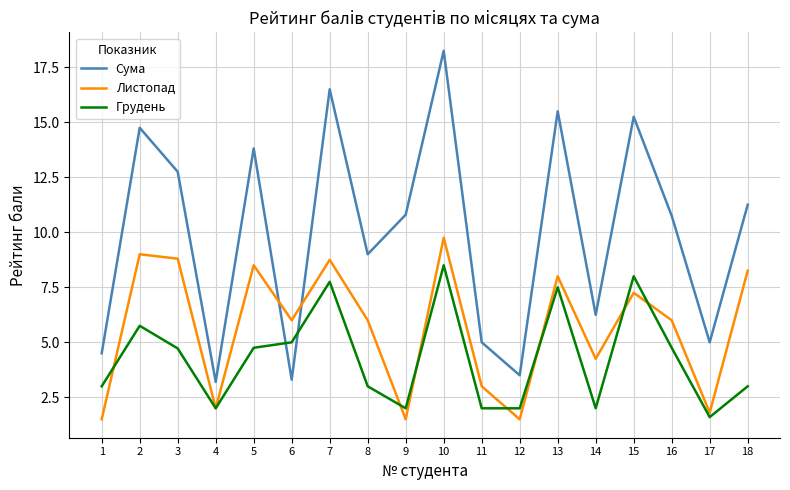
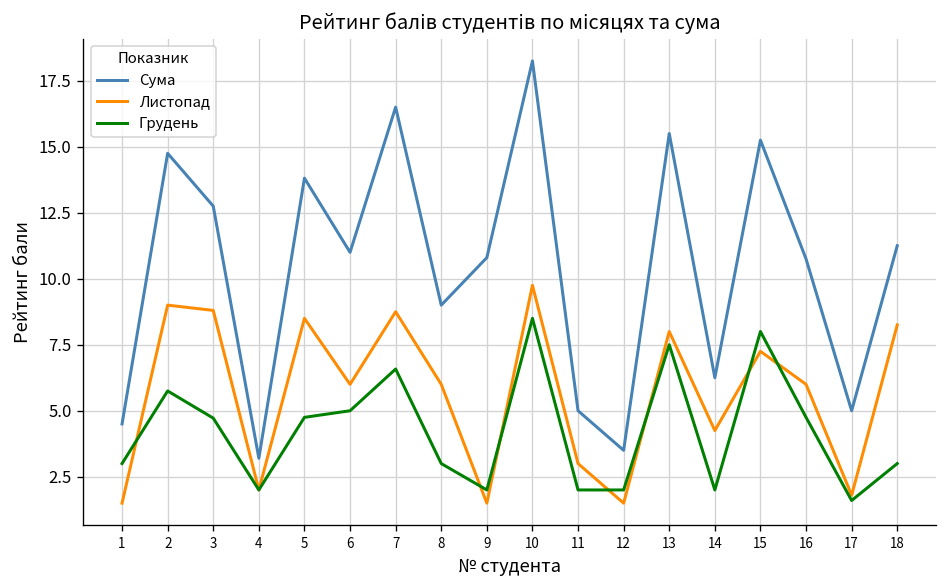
  {
    "Сума": {
      "1": 4.5,
      "2": 14.8,
      "3": 12.8,
      "4": 3.2,
      "5": 13.8,
-     "6": 3.3,
+     "6": 11.0,
      "7": 16.5,
      "8": 9.0,
      "9": 10.8,
      "10": 18.3,
      "11": 5.0,
      "12": 3.5,
      "13": 15.5,
      "14": 6.3,
      "15": 15.3,
      "16": 10.8,
      "17": 5.0,
      "18": 11.3
    },
    "Листопад": {
      "1": 1.5,
      "2": 9.0,
      "3": 8.8,
      "5": 8.5,
      "6": 6.0,
      "7": 8.8,
      "8": 6.0,
      "9": 1.5,
      "10": 9.8,
      "11": 3.0,
      "12": 1.5,
      "13": 8.0,
      "14": 4.3,
      "15": 7.3,
      "16": 6.0,
      "17": 1.8,
      "18": 8.3
    },
    "Грудень": {
      "1": 3.0,
      "2": 5.8,
      "3": 4.7,
      "5": 4.8,
      "6": 5.0,
-     "7": 7.8,
+     "7": 6.6,
      "8": 3.0,
      "9": 2.0,
      "10": 8.5,
      "11": 2.0,
      "12": 2.0,
      "13": 7.5,
      "14": 2.0,
      "15": 8.0,
      "16": 4.8,
      "17": 1.6,
      "18": 3.0
    }
  }
